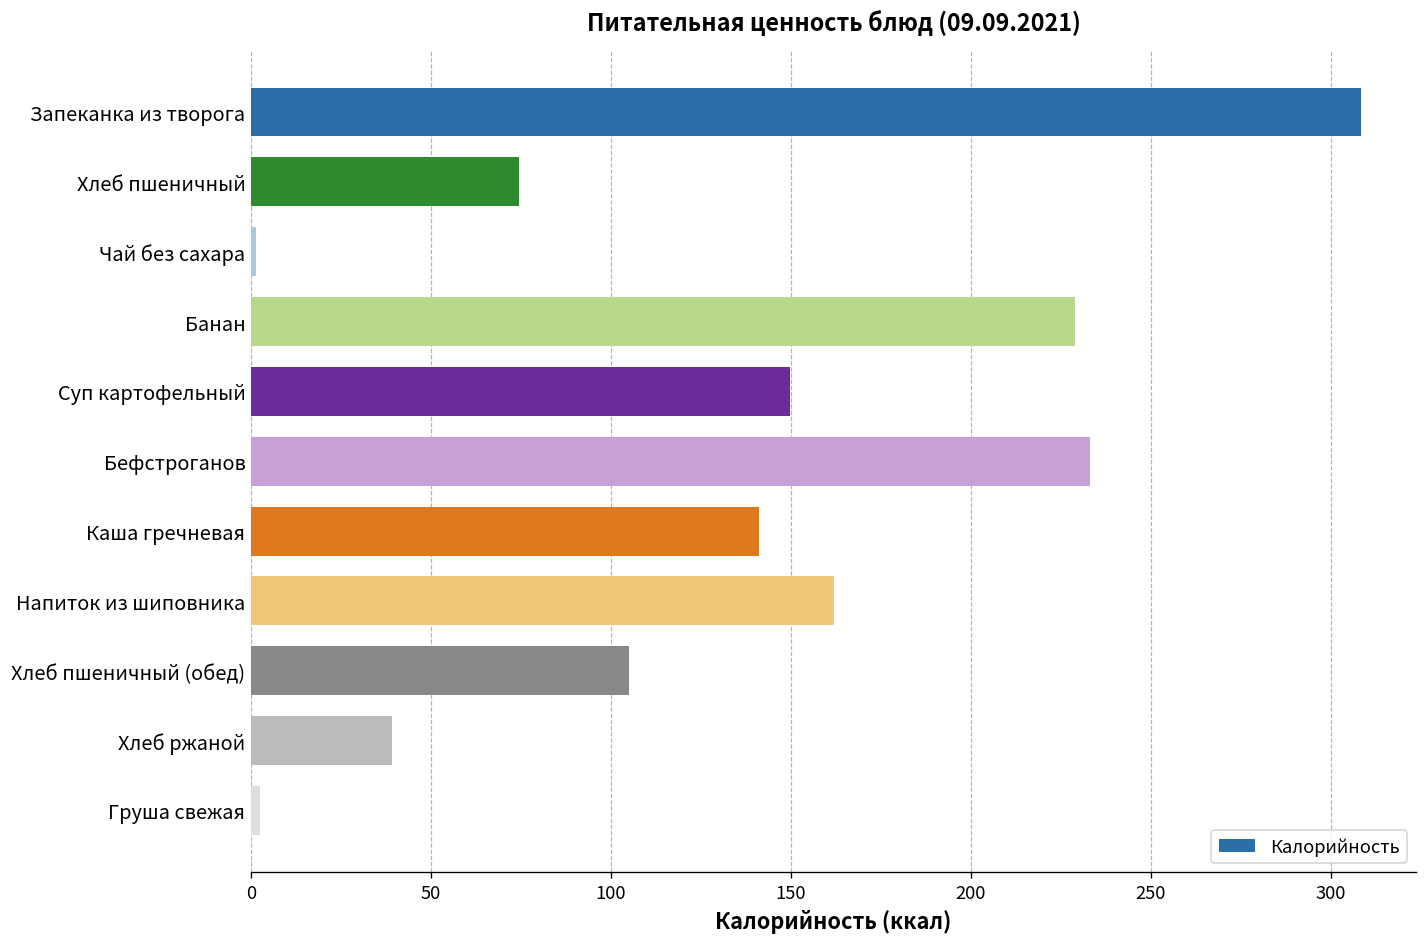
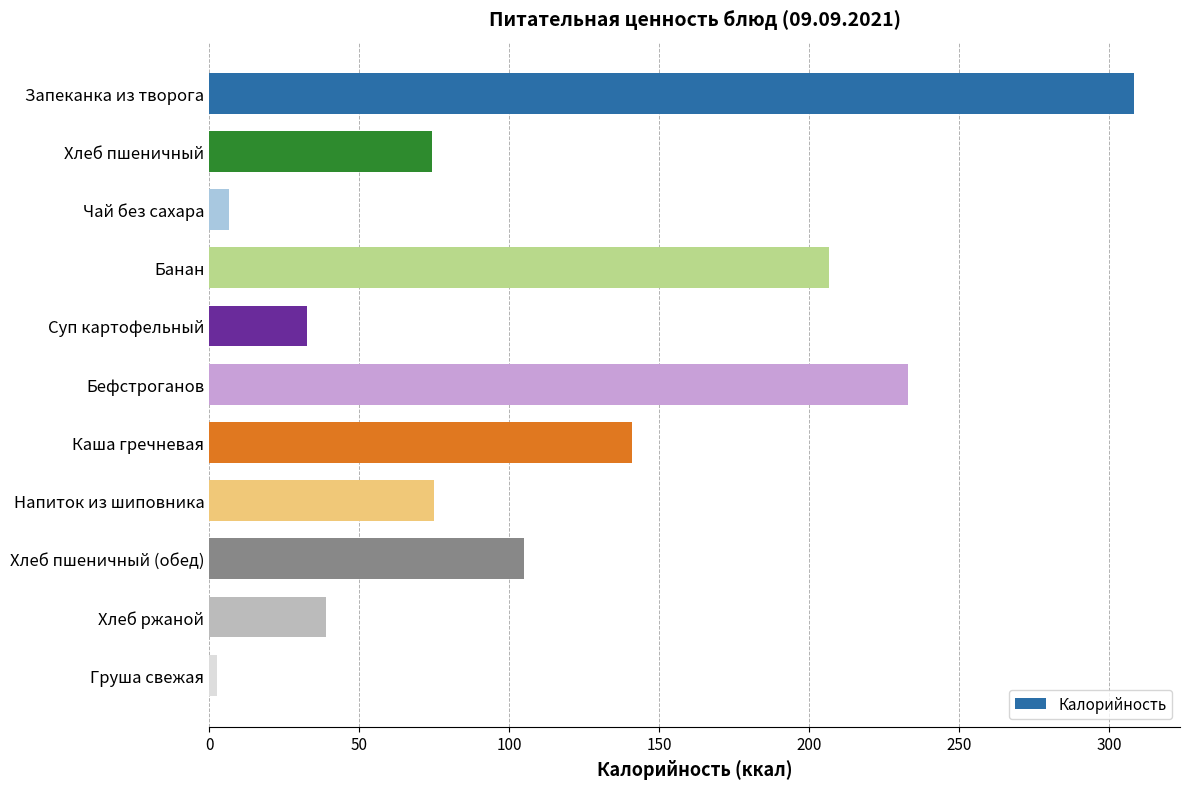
  {
    "Запеканка из творога": 308,
    "Хлеб пшеничный": 74,
-   "Чай без сахара": 1,
-   "Банан": 229,
-   "Суп картофельный": 150,
+   "Чай без сахара": 7,
+   "Банан": 207,
+   "Суп картофельный": 32,
    "Бефстроганов": 233,
    "Каша гречневая": 141,
-   "Напиток из шиповника": 162,
+   "Напиток из шиповника": 75,
    "Хлеб пшеничный (обед)": 105,
    "Хлеб ржаной": 39,
    "Груша свежая": 2
  }
